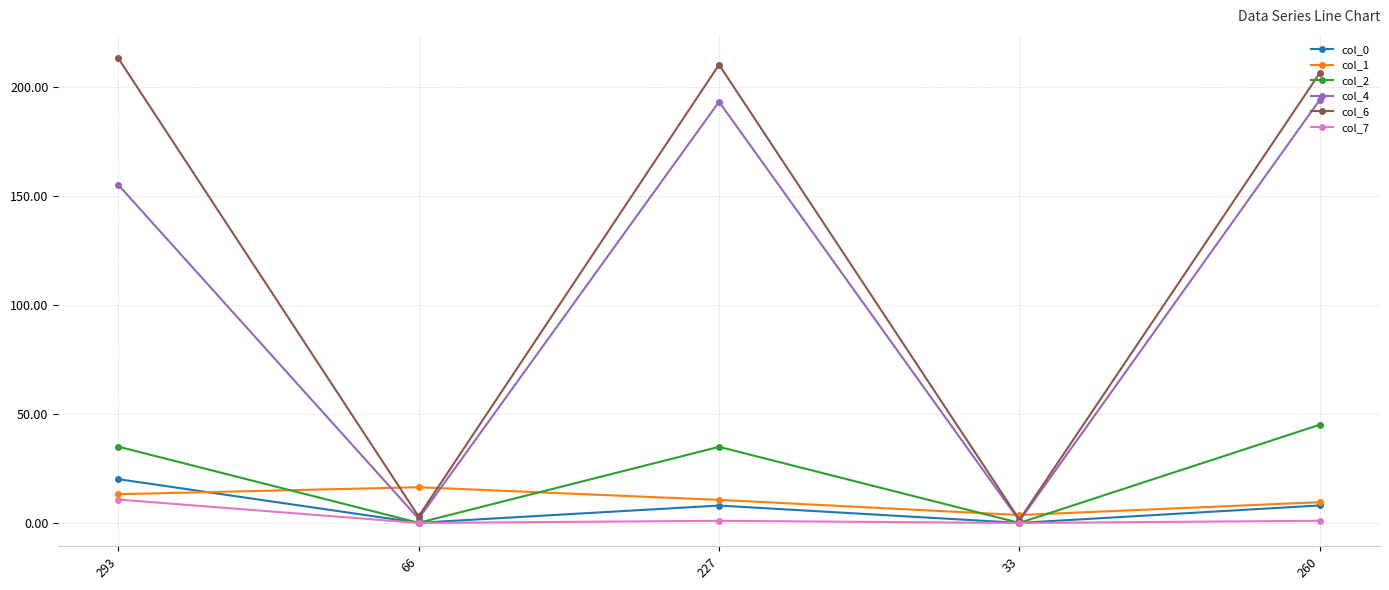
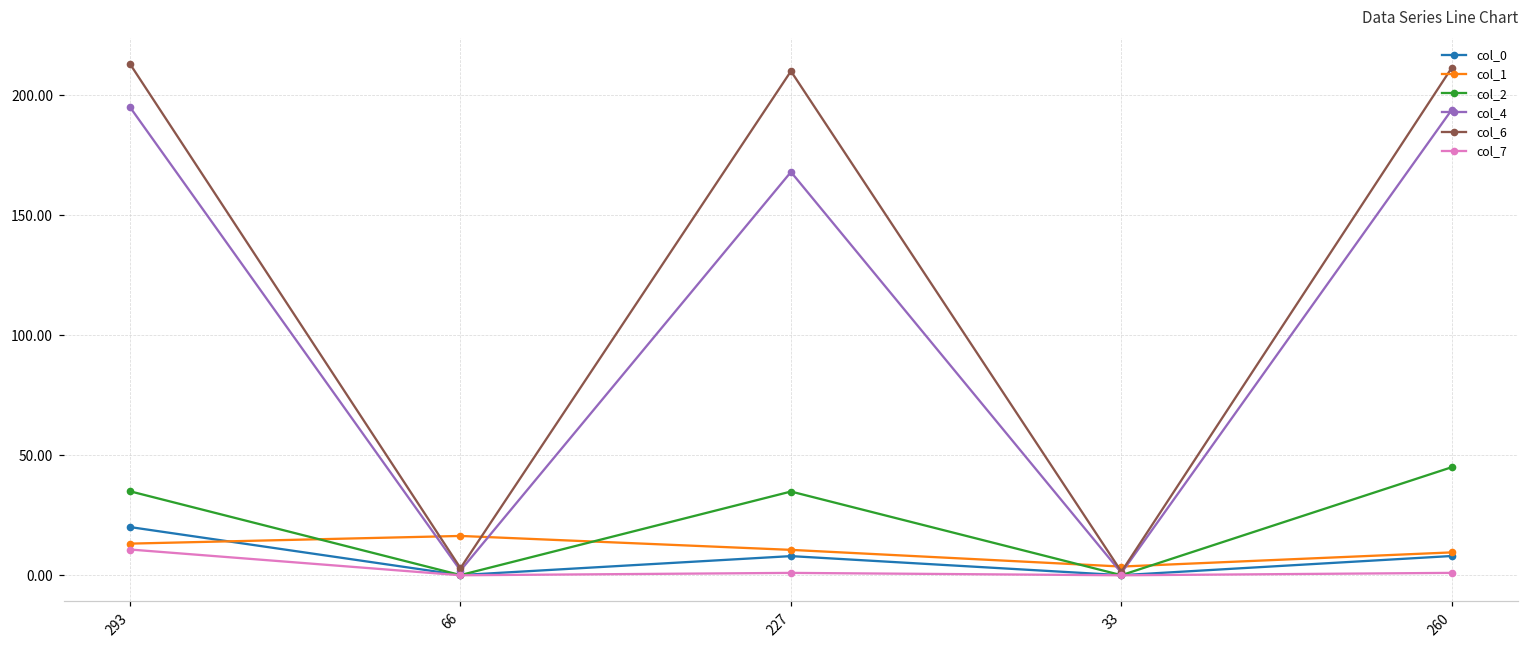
  {
    "col_0": {
      "293": 20,
      "227": 8,
      "260": 8
    },
    "col_1": {
      "293": 13,
      "66": 16,
      "227": 11,
      "33": 4,
      "260": 10
    },
    "col_2": {
      "293": 35,
      "227": 35,
      "260": 45
    },
    "col_4": {
-     "293": 155,
-     "227": 193,
+     "293": 195,
+     "227": 168,
      "260": 194
    },
    "col_6": {
      "293": 213,
      "227": 210,
-     "260": 206
+     "260": 212
    },
    "col_7": {
      "293": 11,
      "227": 1,
      "260": 1
    }
  }
